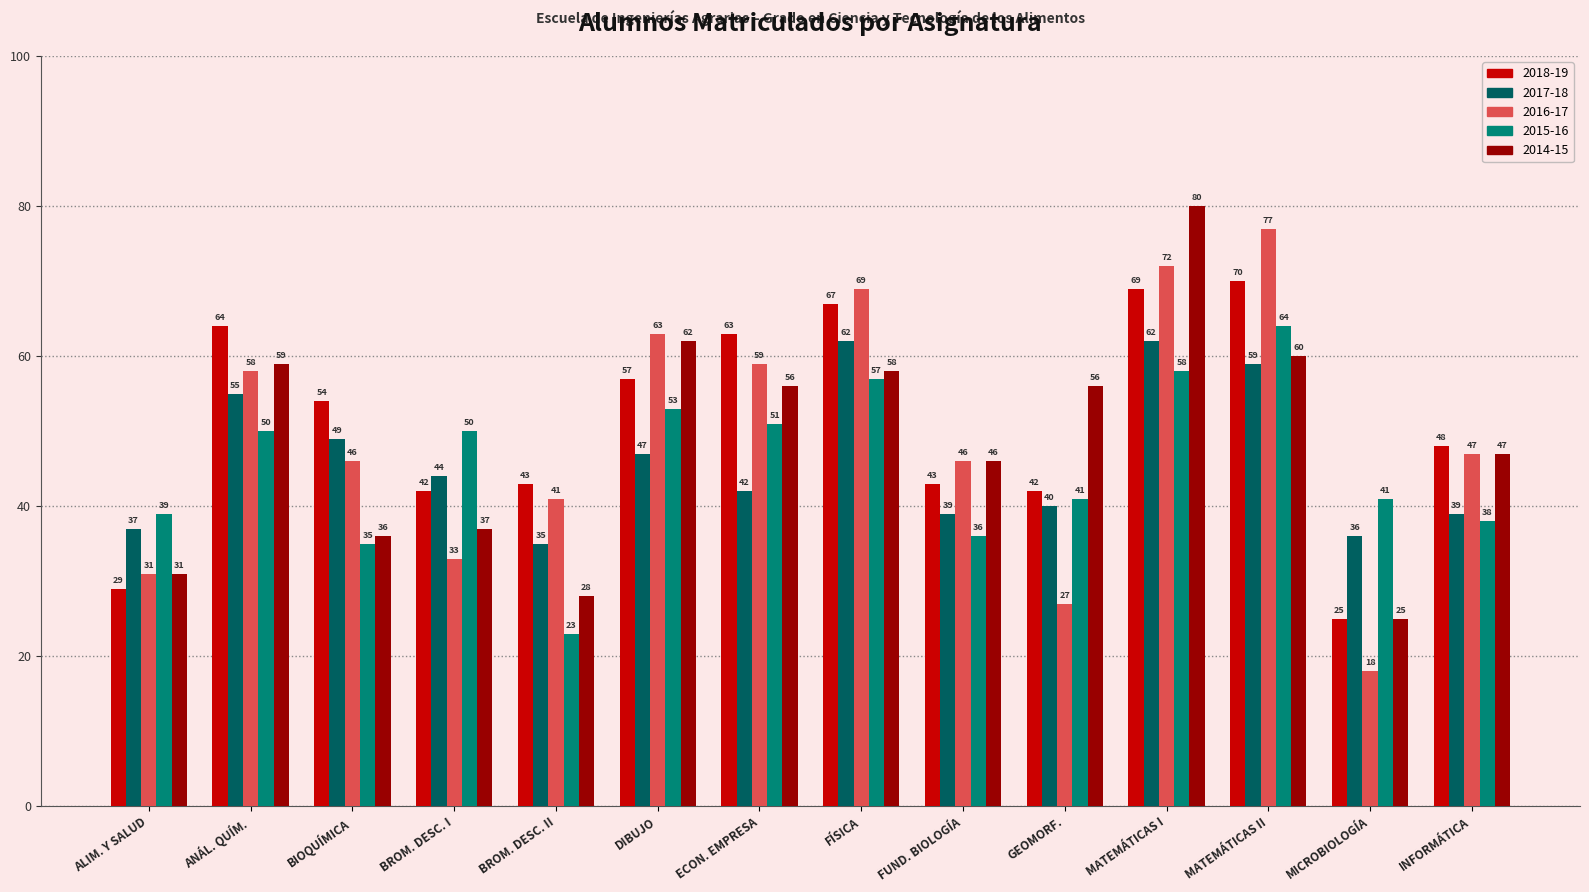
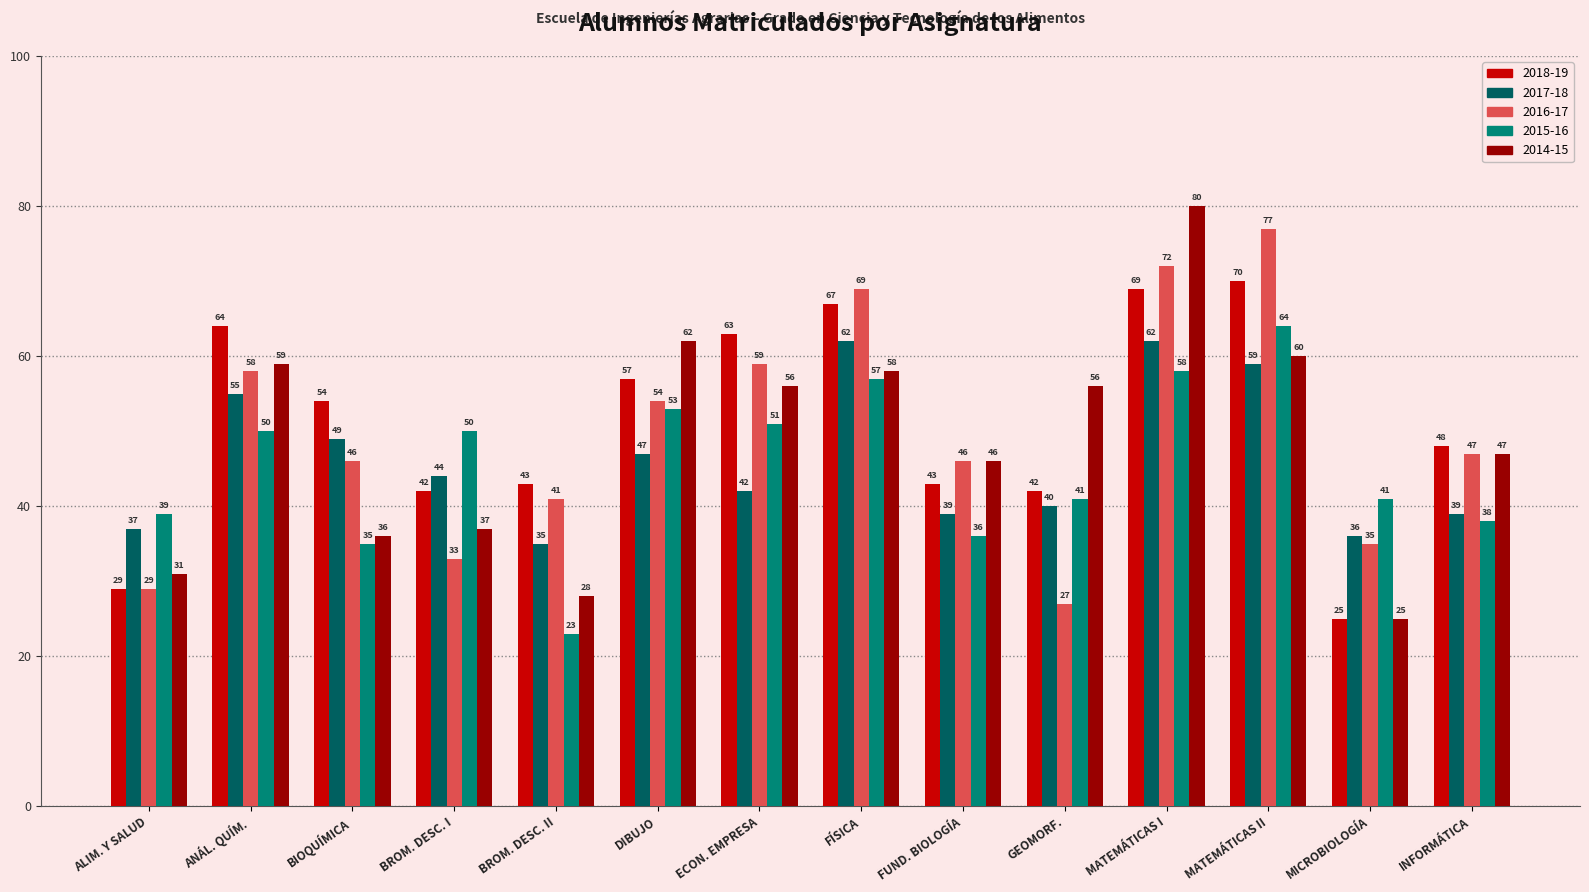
  {
    "2016-17": {
-     "ALIM. Y SALUD": 31,
+     "ALIM. Y SALUD": 29,
      "ANÁL. QUÍM.": 58,
      "BIOQUÍMICA": 46,
      "BROM. DESC. I": 33,
      "BROM. DESC. II": 41,
-     "DIBUJO": 63,
+     "DIBUJO": 54,
      "ECON. EMPRESA": 59,
      "FÍSICA": 69,
      "FUND. BIOLOGÍA": 46,
      "GEOMORF.": 27,
      "MATEMÁTICAS I": 72,
      "MATEMÁTICAS II": 77,
-     "MICROBIOLOGÍA": 18,
+     "MICROBIOLOGÍA": 35,
      "INFORMÁTICA": 47
    }
  }
